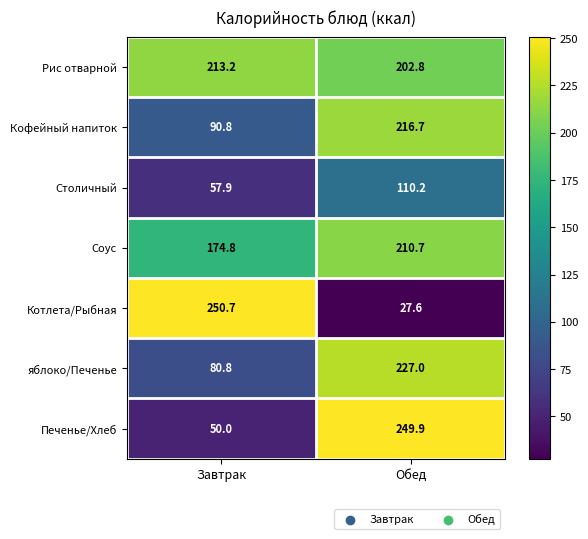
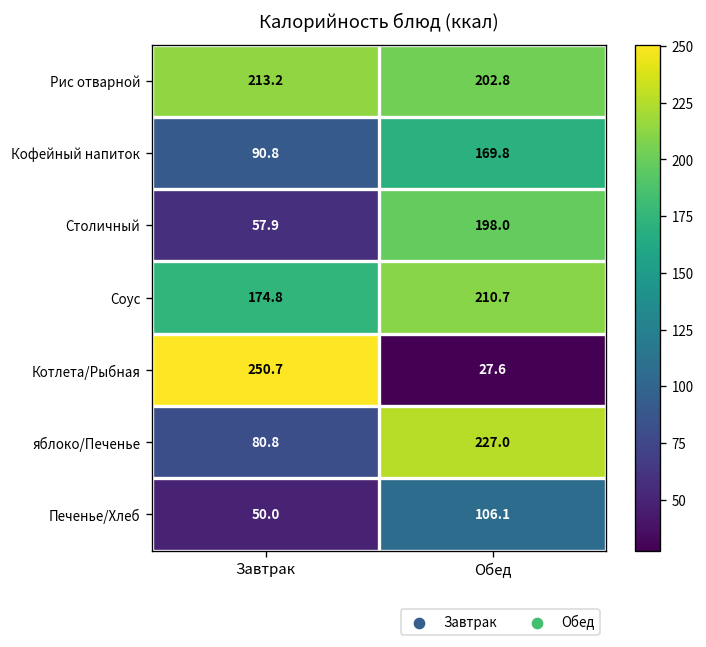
  {
    "Рис отварной": {
      "Завтрак": 213.2,
      "Обед": 202.8
    },
    "Кофейный напиток": {
      "Завтрак": 90.8,
-     "Обед": 216.7
+     "Обед": 169.8
    },
    "Столичный": {
      "Завтрак": 57.9,
-     "Обед": 110.2
+     "Обед": 198.0
    },
    "Соус": {
      "Завтрак": 174.8,
      "Обед": 210.7
    },
    "Котлета/Рыбная": {
      "Завтрак": 250.7,
      "Обед": 27.6
    },
    "яблоко/Печенье": {
      "Завтрак": 80.8,
      "Обед": 227.0
    },
    "Печенье/Хлеб": {
      "Завтрак": 50.0,
-     "Обед": 249.9
+     "Обед": 106.1
    }
  }
